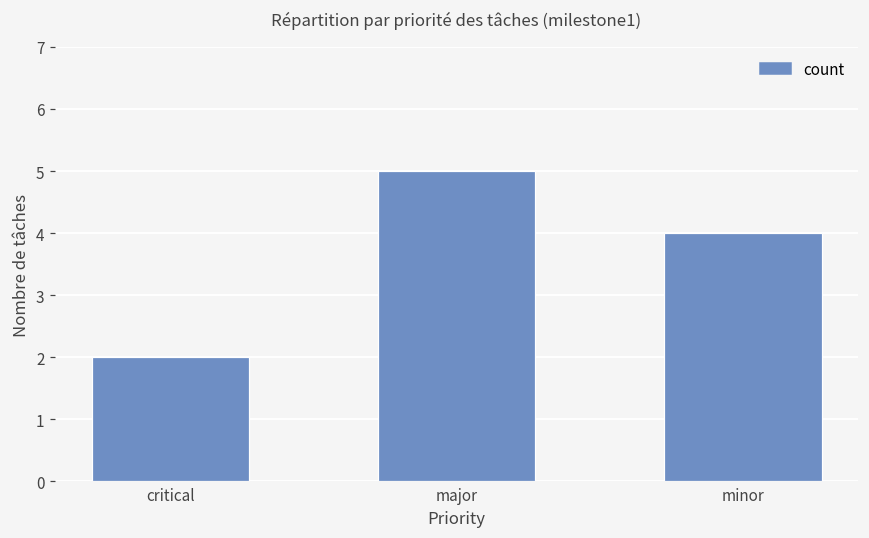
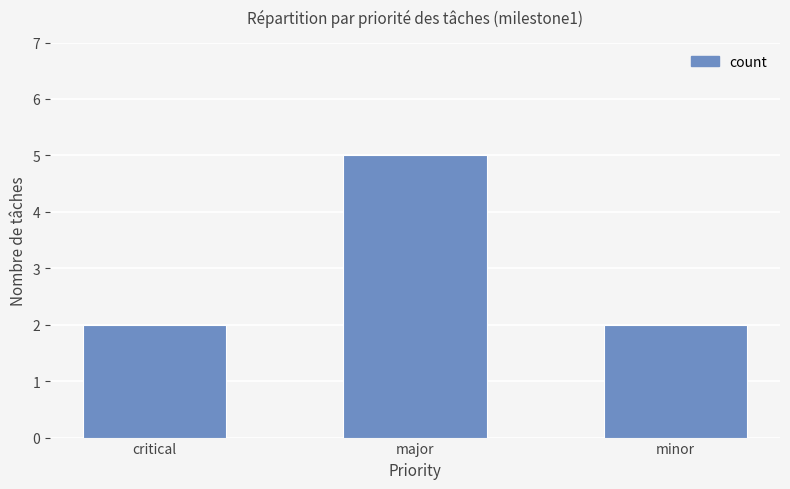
  {
    "critical": 2,
    "major": 5,
-   "minor": 4
+   "minor": 2
  }
